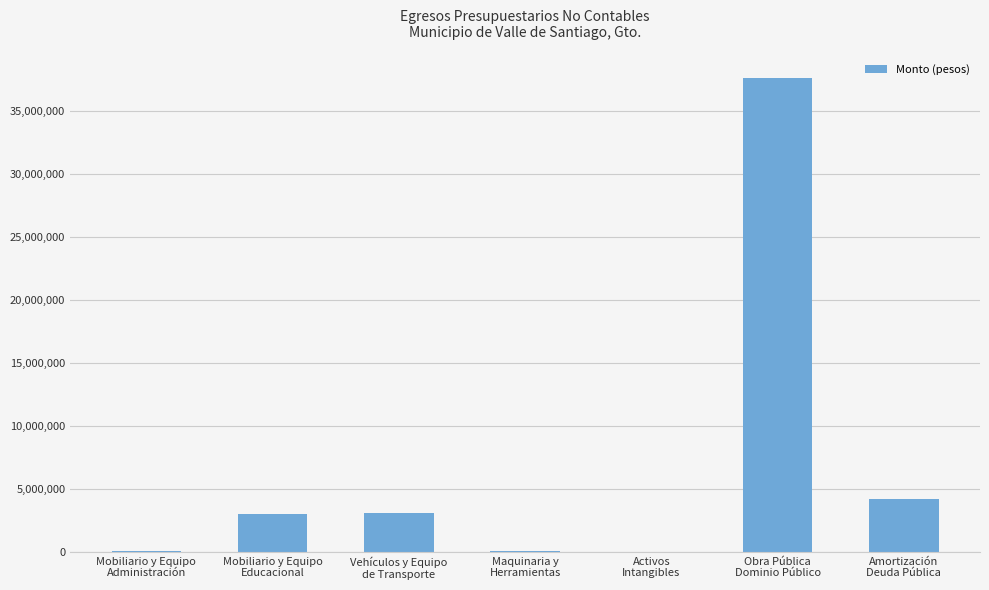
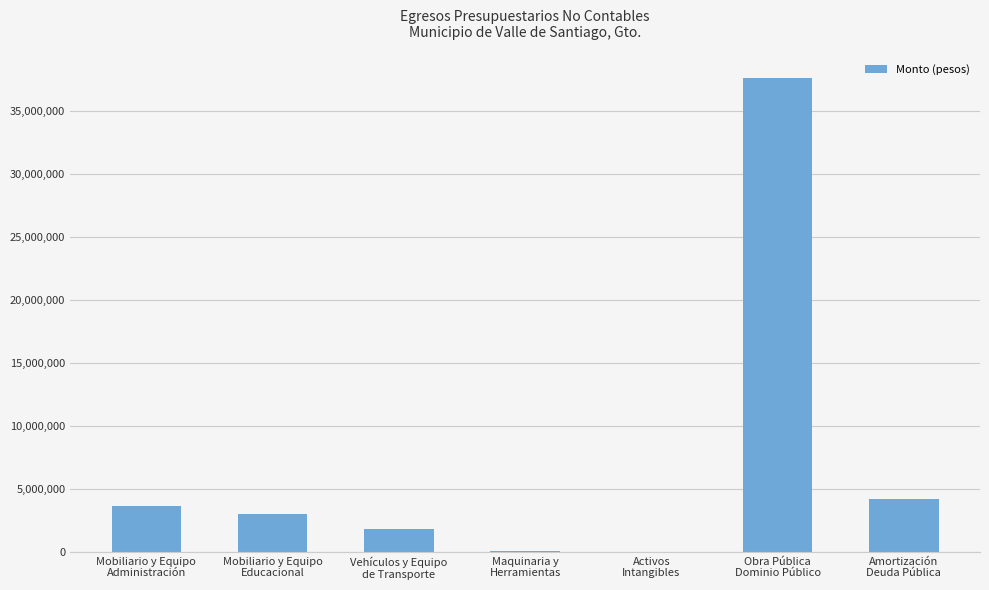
  {
-   "Mobiliario y Equipo Administración": "100,000",
+   "Mobiliario y Equipo Administración": "3,600,000",
    "Mobiliario y Equipo Educacional": "3,000,000",
-   "Vehículos y Equipo de Transporte": "3,100,000",
+   "Vehículos y Equipo de Transporte": "1,800,000",
    "Obra Pública Dominio Público": "37,700,000",
    "Amortización Deuda Pública": "4,200,000"
  }
